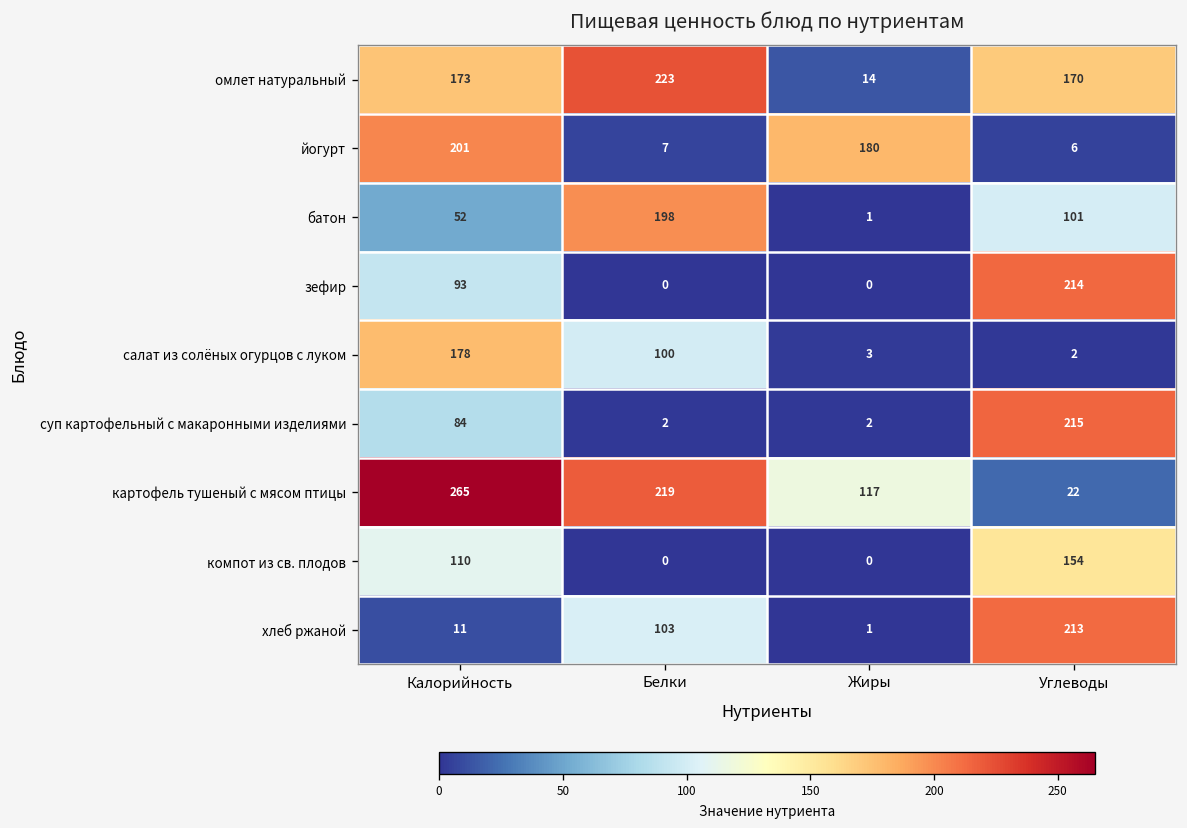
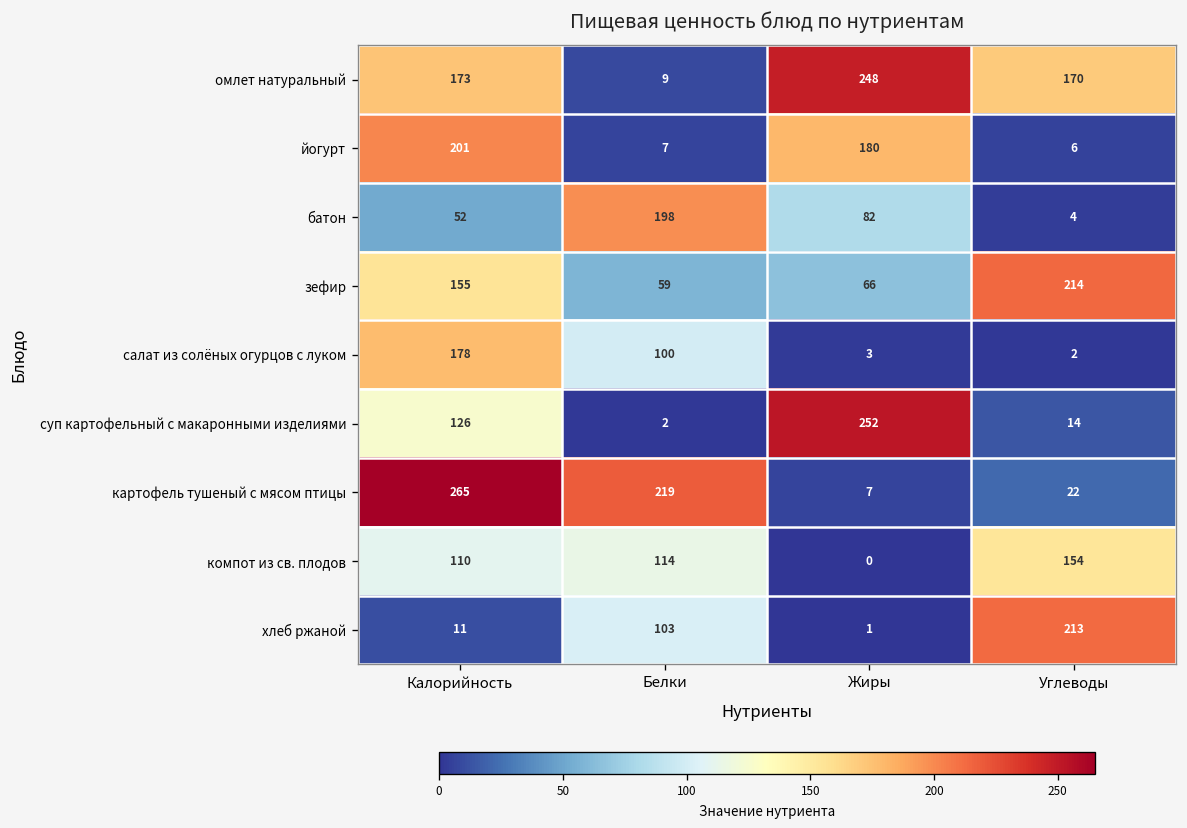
  {
    "омлет натуральный": {
      "Калорийность": 173,
-     "Белки": 223,
-     "Жиры": 14,
+     "Белки": 9,
+     "Жиры": 248,
      "Углеводы": 170
    },
    "йогурт": {
      "Калорийность": 201,
      "Белки": 7,
      "Жиры": 180,
      "Углеводы": 6
    },
    "батон": {
      "Калорийность": 52,
      "Белки": 198,
-     "Жиры": 1,
-     "Углеводы": 101
+     "Жиры": 82,
+     "Углеводы": 4
    },
    "зефир": {
-     "Калорийность": 93,
-     "Белки": 0,
-     "Жиры": 0,
+     "Калорийность": 155,
+     "Белки": 59,
+     "Жиры": 66,
      "Углеводы": 214
    },
    "салат из солёных огурцов с луком": {
      "Калорийность": 178,
      "Белки": 100,
      "Жиры": 3,
      "Углеводы": 2
    },
    "суп картофельный с макаронными изделиями": {
-     "Калорийность": 84,
+     "Калорийность": 126,
      "Белки": 2,
-     "Жиры": 2,
-     "Углеводы": 215
+     "Жиры": 252,
+     "Углеводы": 14
    },
    "картофель тушеный с мясом птицы": {
      "Калорийность": 265,
      "Белки": 219,
-     "Жиры": 117,
+     "Жиры": 7,
      "Углеводы": 22
    },
    "компот из св. плодов": {
      "Калорийность": 110,
-     "Белки": 0,
+     "Белки": 114,
      "Жиры": 0,
      "Углеводы": 154
    },
    "хлеб ржаной": {
      "Калорийность": 11,
      "Белки": 103,
      "Жиры": 1,
      "Углеводы": 213
    }
  }
